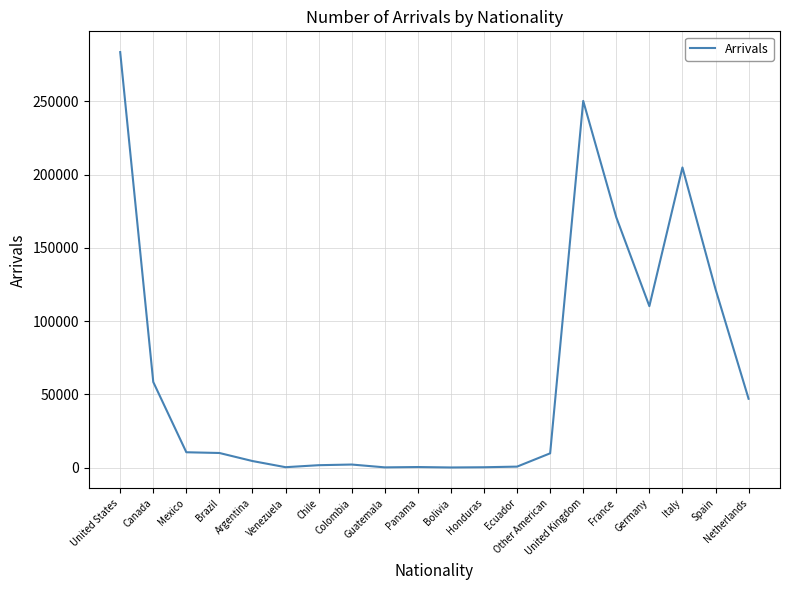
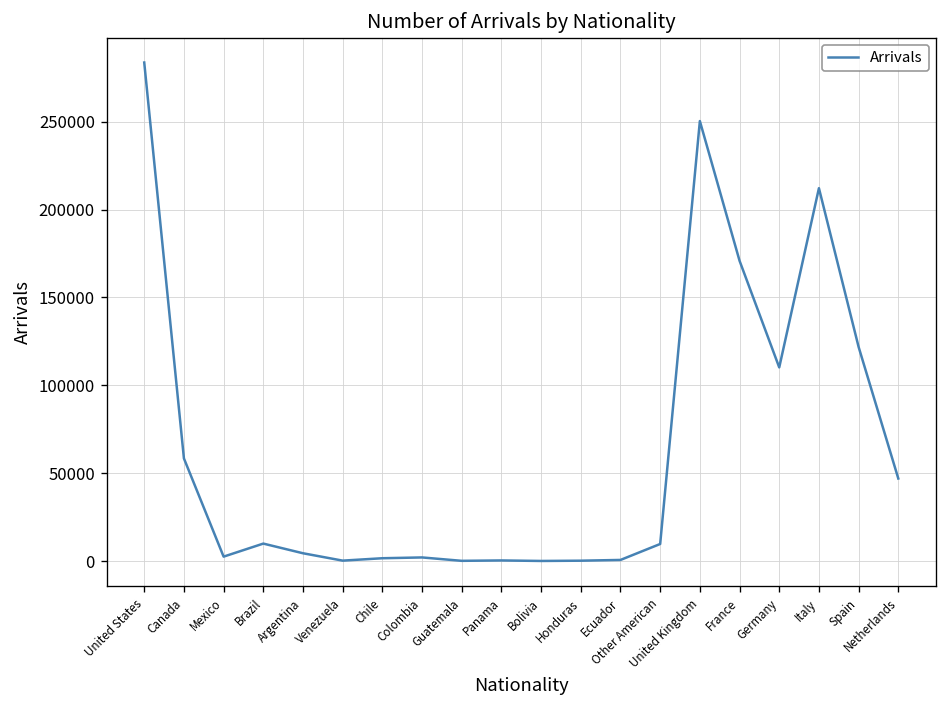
  {
    "United States": 284000,
    "Canada": 58000,
-   "Mexico": 11000,
+   "Mexico": 3000,
    "Brazil": 10000,
    "Argentina": 5000,
    "Venezuela": 0,
    "Chile": 2000,
    "Colombia": 2000,
    "Guatemala": 0,
    "Panama": 0,
    "Bolivia": 0,
    "Honduras": 0,
    "Ecuador": 1000,
    "Other American": 10000,
    "United Kingdom": 250000,
    "France": 171000,
    "Germany": 110000,
-   "Italy": 205000,
+   "Italy": 212000,
    "Spain": 122000,
    "Netherlands": 47000
  }
